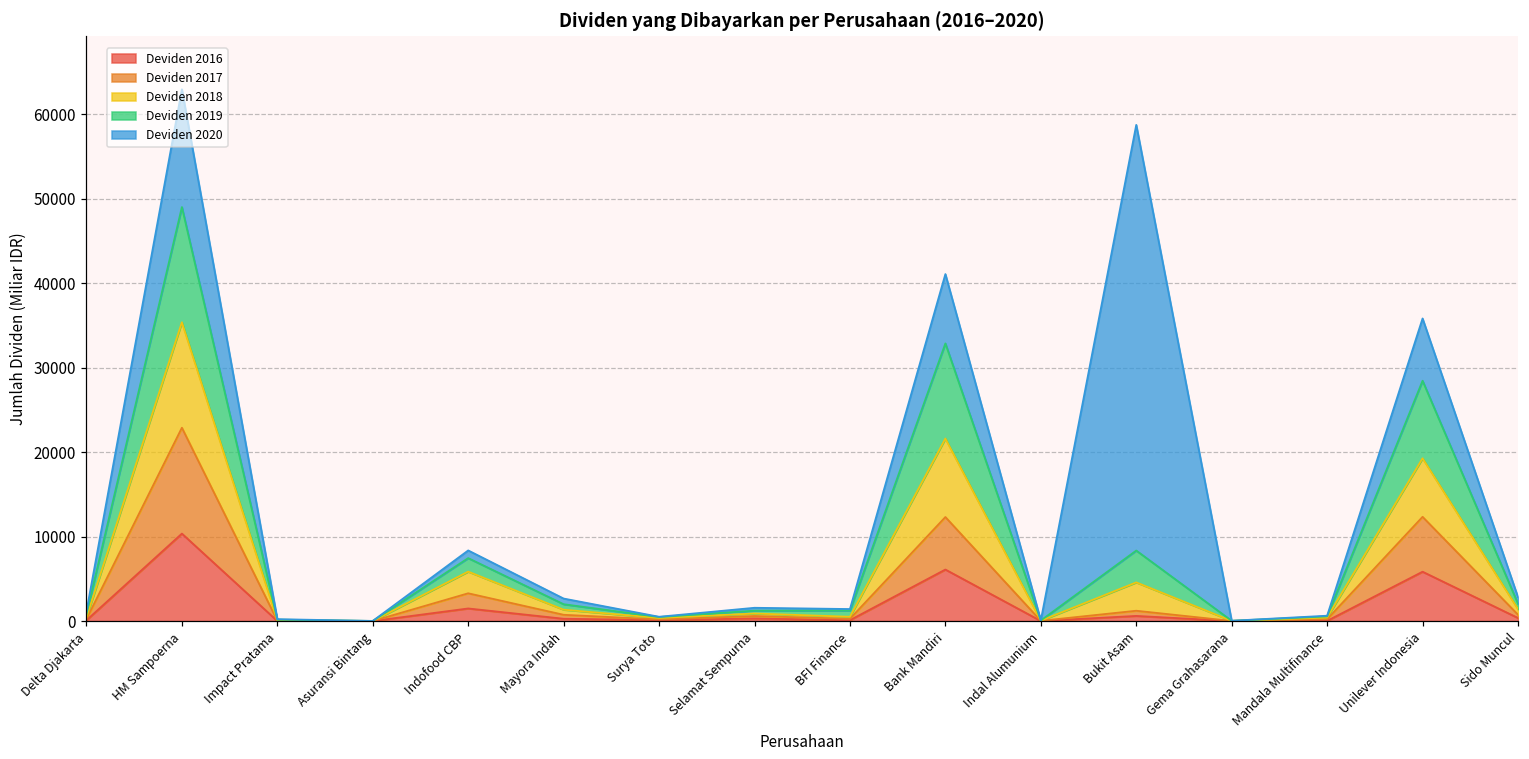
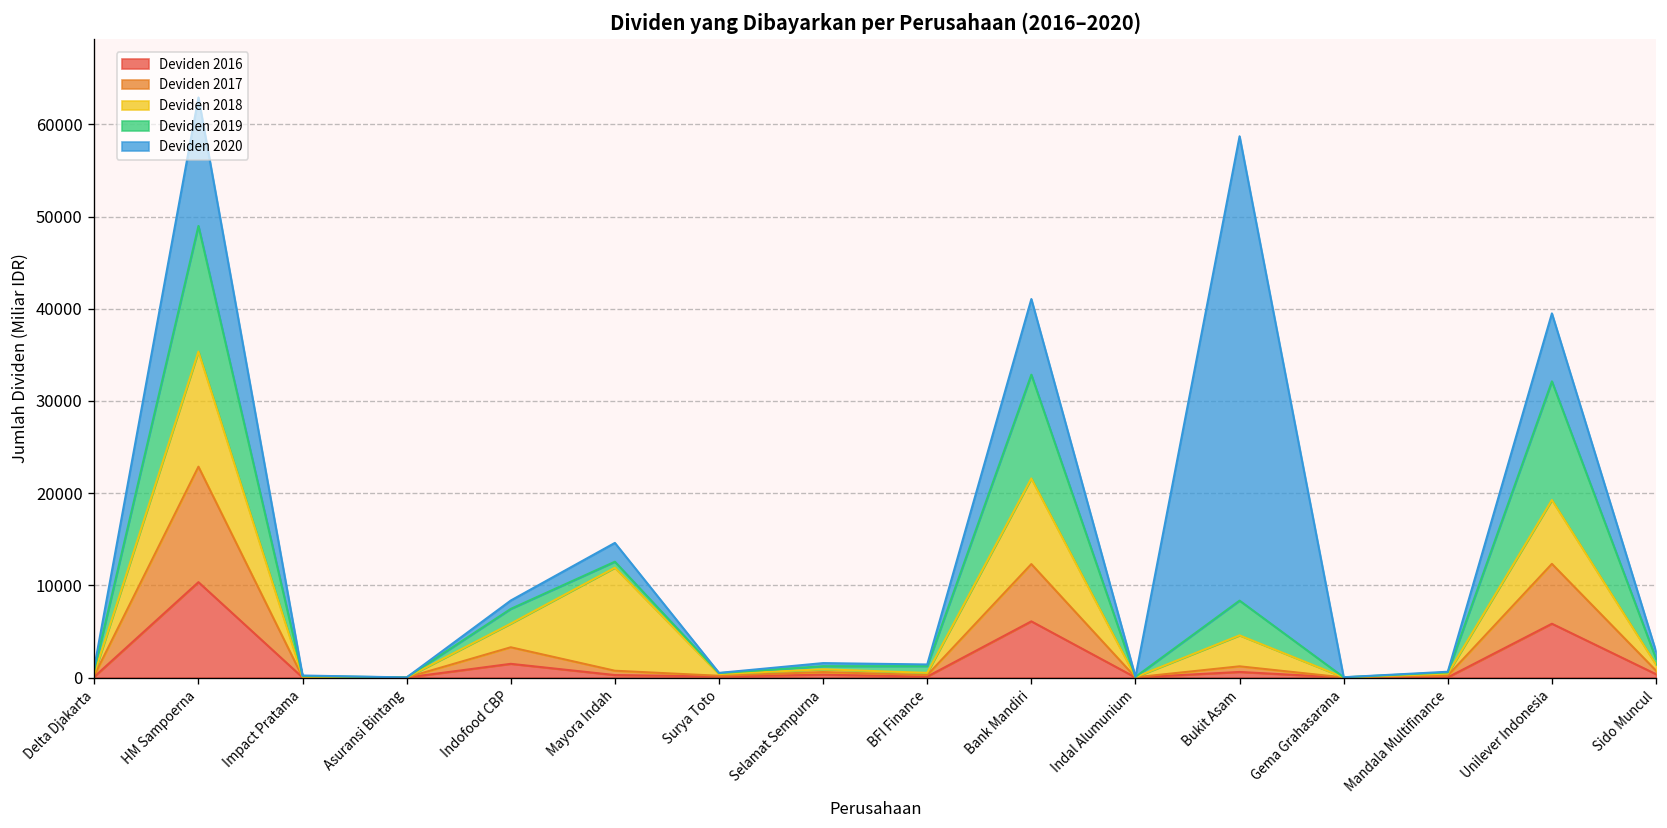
  {
    "Deviden 2018": {
      "HM Sampoerna": 12000,
      "Indofood CBP": 3000,
-     "Mayora Indah": 1000,
+     "Mayora Indah": 11000,
      "Bank Mandiri": 9000,
      "Bukit Asam": 3000,
      "Unilever Indonesia": 7000,
      "Sido Muncul": 1000
    },
    "Deviden 2019": {
      "HM Sampoerna": 14000,
      "Indofood CBP": 2000,
      "Mayora Indah": 1000,
      "Bank Mandiri": 11000,
      "Bukit Asam": 4000,
-     "Unilever Indonesia": 9000,
+     "Unilever Indonesia": 13000,
      "Sido Muncul": 1000
    },
    "Deviden 2020": {
      "Indofood CBP": 1000,
-     "Mayora Indah": 1000,
+     "Mayora Indah": 2000,
      "Selamat Sempurna": 0,
      "Bank Mandiri": 8000,
      "Bukit Asam": 50000,
      "Unilever Indonesia": 7000,
      "Sido Muncul": 1000
    }
  }
